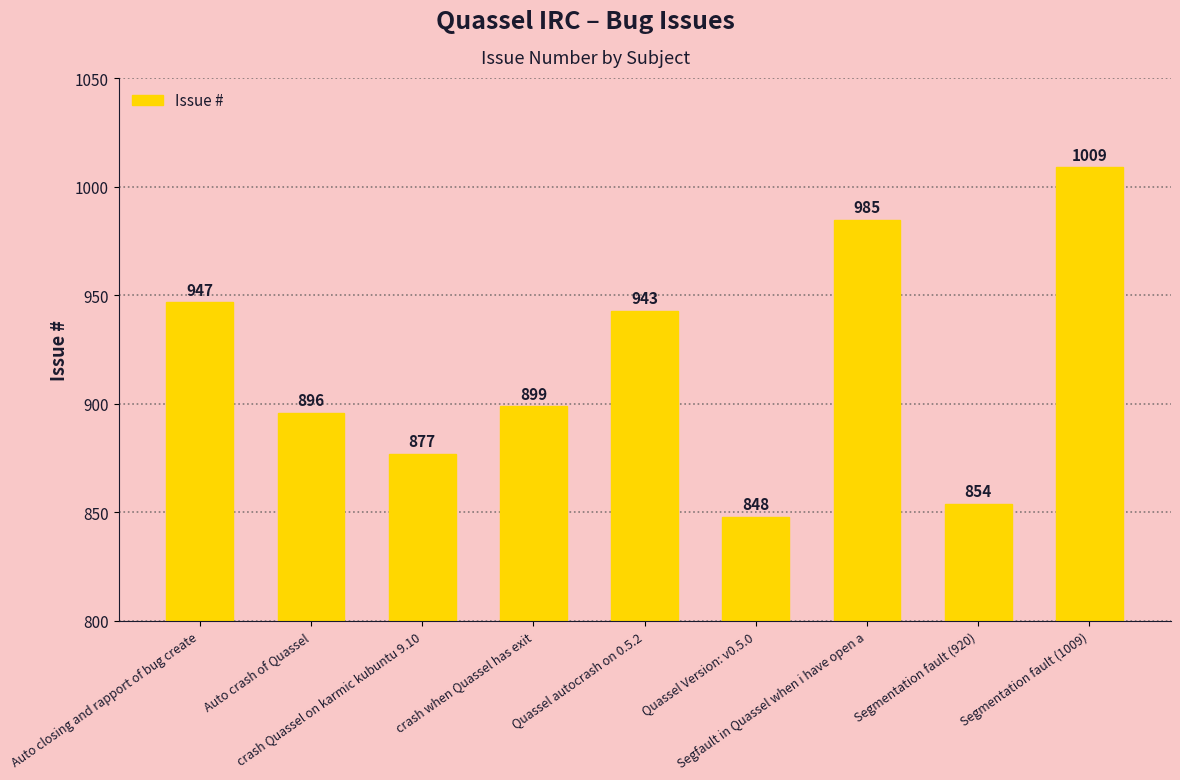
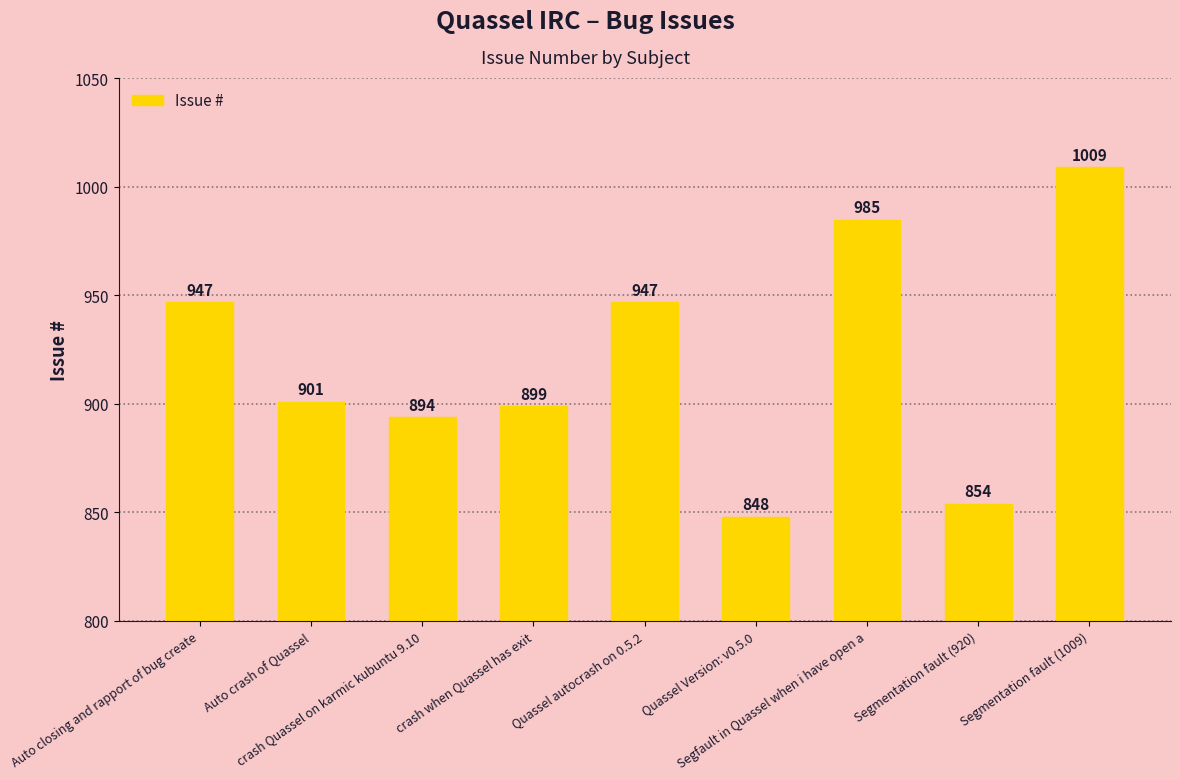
  {
    "Auto closing and rapport of bug create": 947,
-   "Auto crash of Quassel": 896,
-   "crash Quassel on karmic kubuntu 9.10": 877,
+   "Auto crash of Quassel": 901,
+   "crash Quassel on karmic kubuntu 9.10": 894,
    "crash when Quassel has exit": 899,
-   "Quassel autocrash on 0.5.2": 943,
+   "Quassel autocrash on 0.5.2": 947,
    "Quassel Version: v0.5.0": 848,
    "Segfault in Quassel when i have open a": 985,
    "Segmentation fault (920)": 854,
    "Segmentation fault (1009)": 1009
  }
